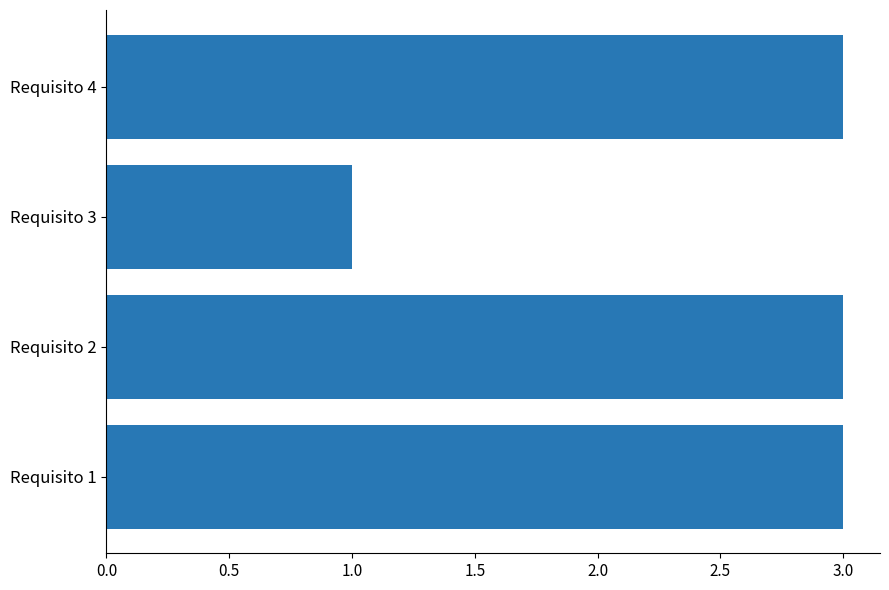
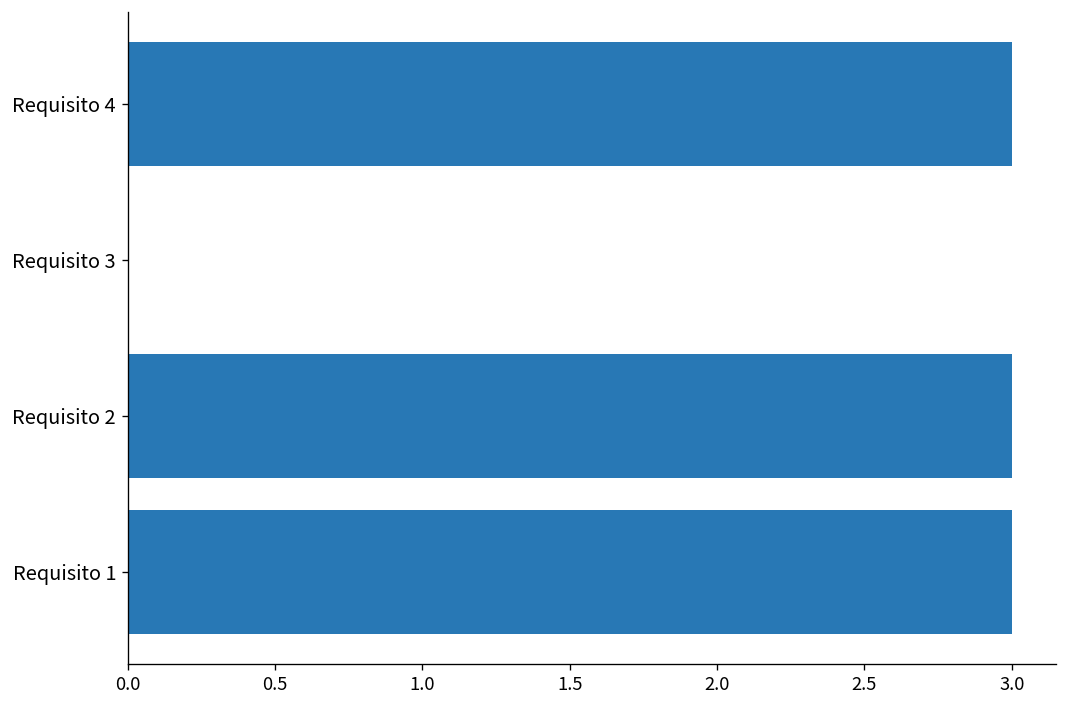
  {
    "Requisito 4": 3,
-   "Requisito 3": 1,
+   "Requisito 3": 0,
    "Requisito 2": 3,
    "Requisito 1": 3
  }
